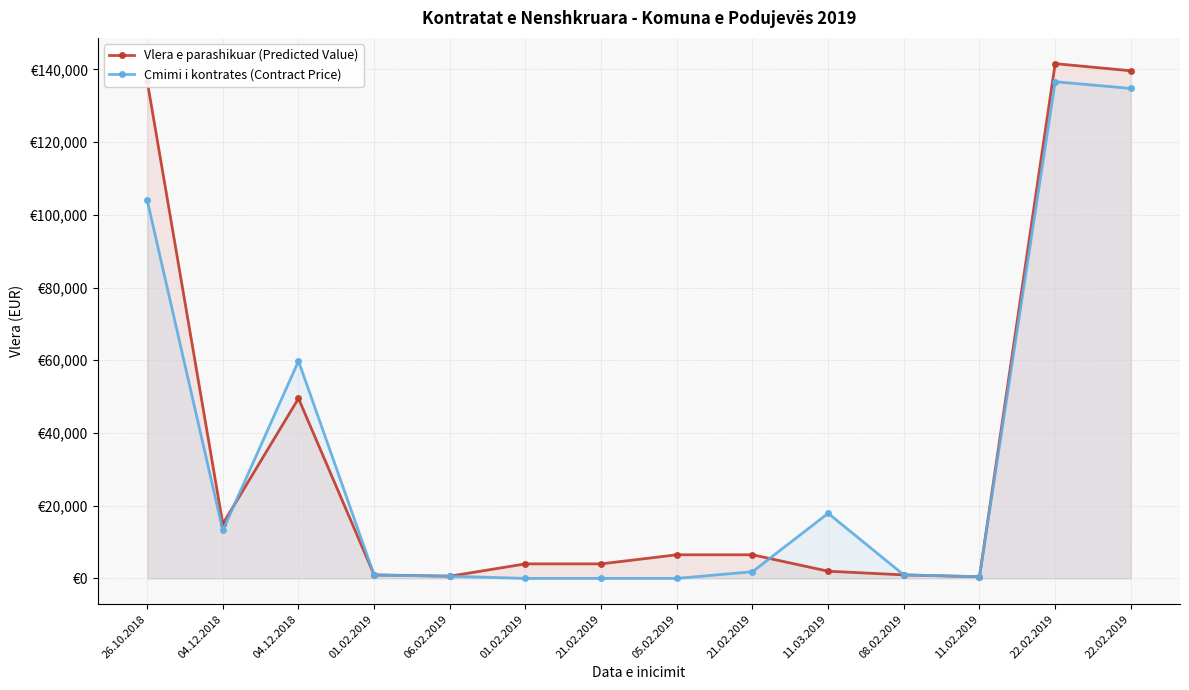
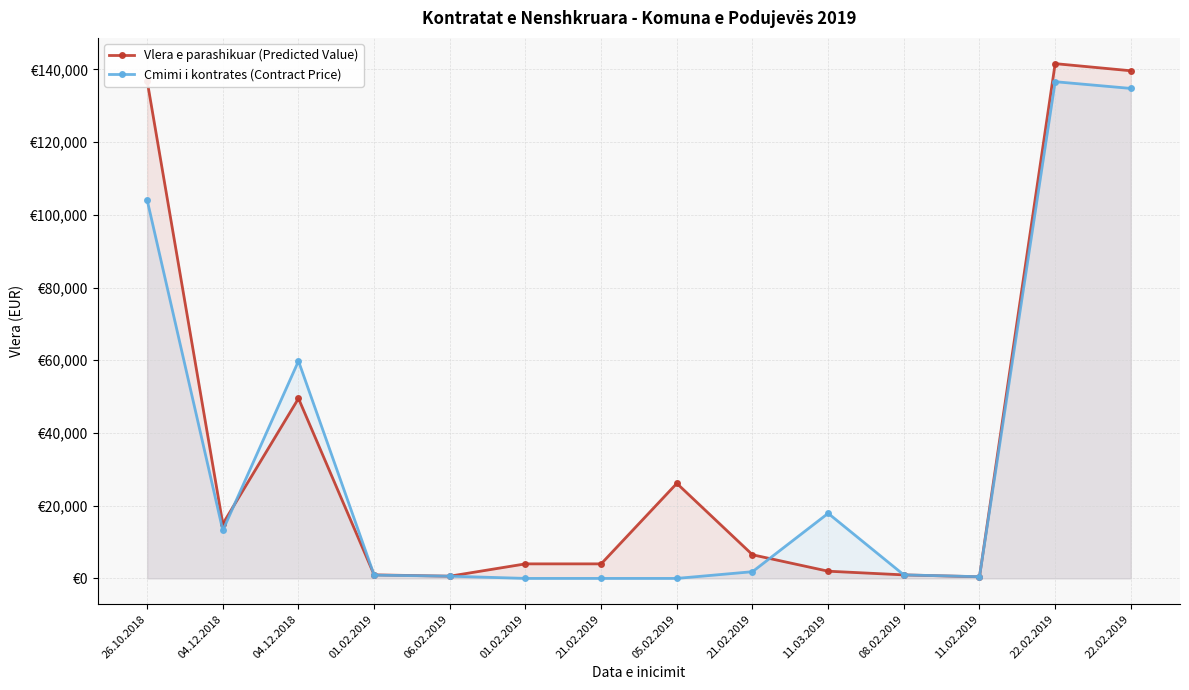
  {
    "Vlera e parashikuar (Predicted Value)": {
-     "05.02.2019": "€7,000",
+     "05.02.2019": "€26,000",
      "11.03.2019": "€2,000"
    },
    "Cmimi i kontrates (Contract Price)": {
      "26.10.2018": "€104,000",
      "05.02.2019": "€0",
      "11.03.2019": "€18,000"
    }
  }
